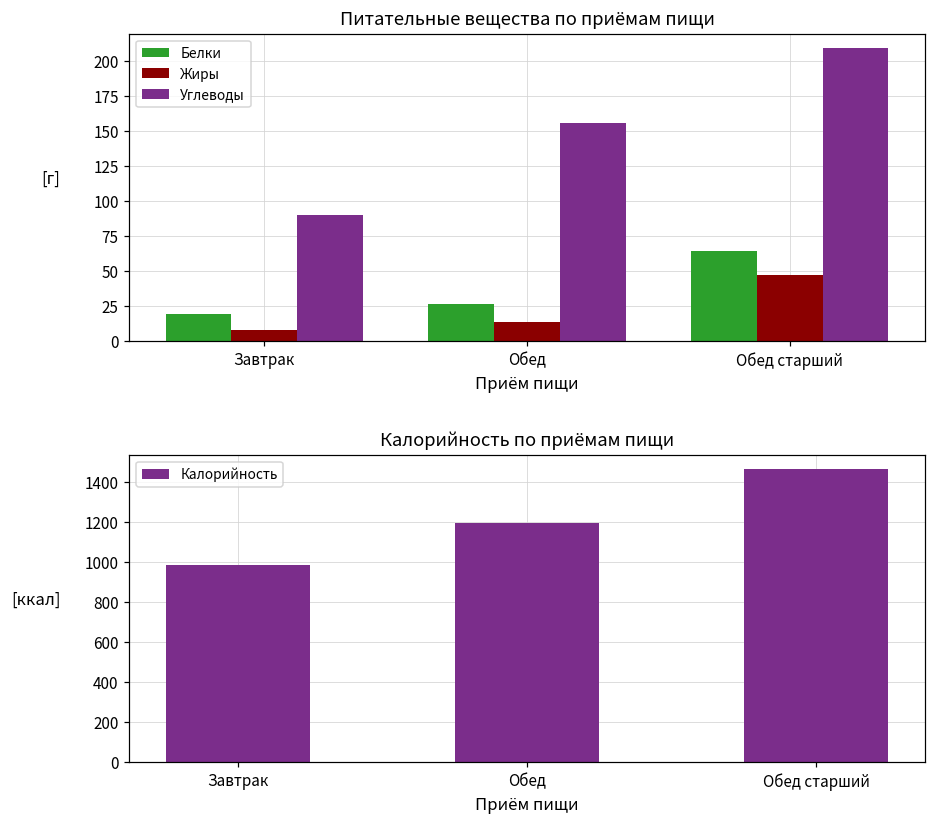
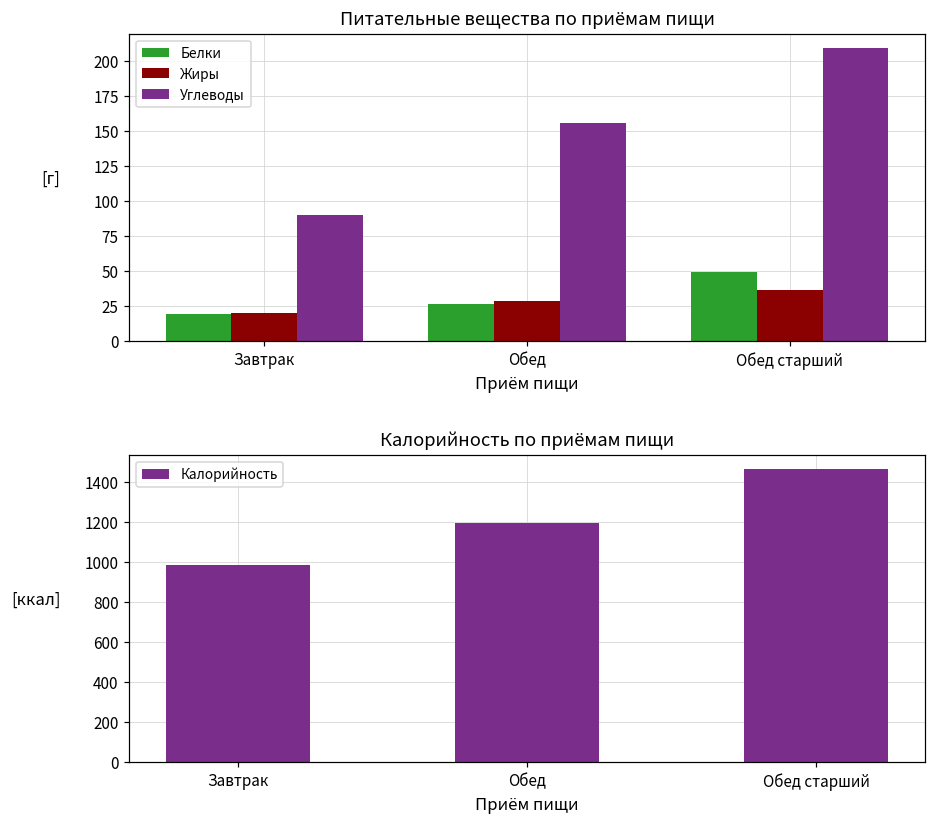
  {
    "Питательные вещества по приёмам пищи": {
      "Белки": {
        "Завтрак": 19,
        "Обед": 26,
-       "Обед старший": 64
+       "Обед старший": 50
      },
      "Жиры": {
-       "Завтрак": 8,
-       "Обед": 13,
-       "Обед старший": 47
+       "Завтрак": 20,
+       "Обед": 29,
+       "Обед старший": 36
      },
      "Углеводы": {
        "Завтрак": 90,
        "Обед": 156,
        "Обед старший": 209
      }
    },
    "Калорийность по приёмам пищи": {
      "Завтрак": 980,
      "Обед": 1190,
      "Обед старший": 1460
    }
  }
